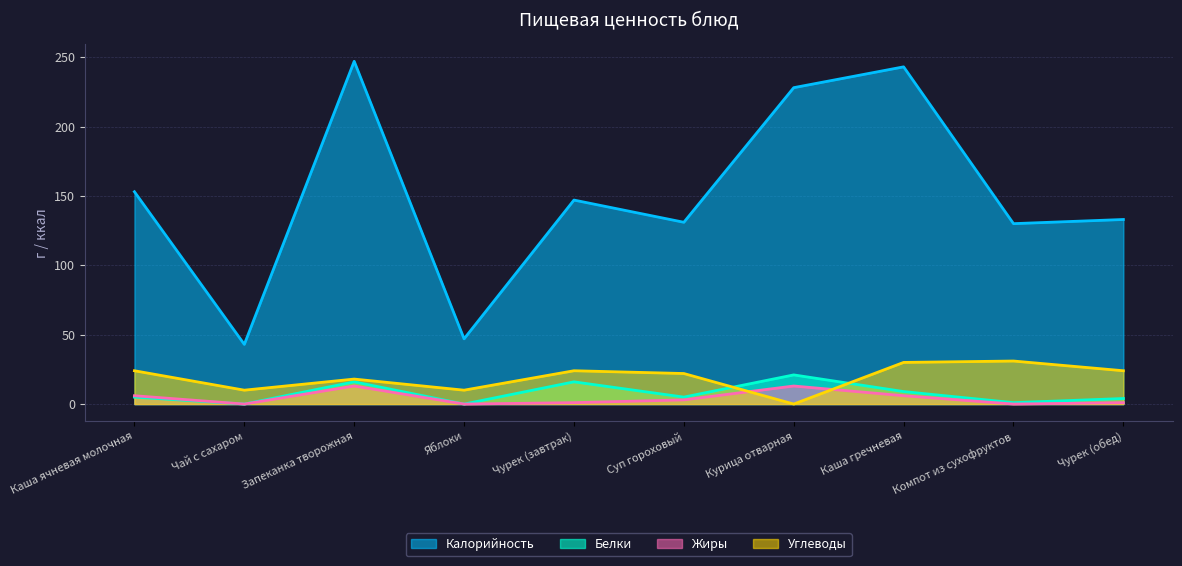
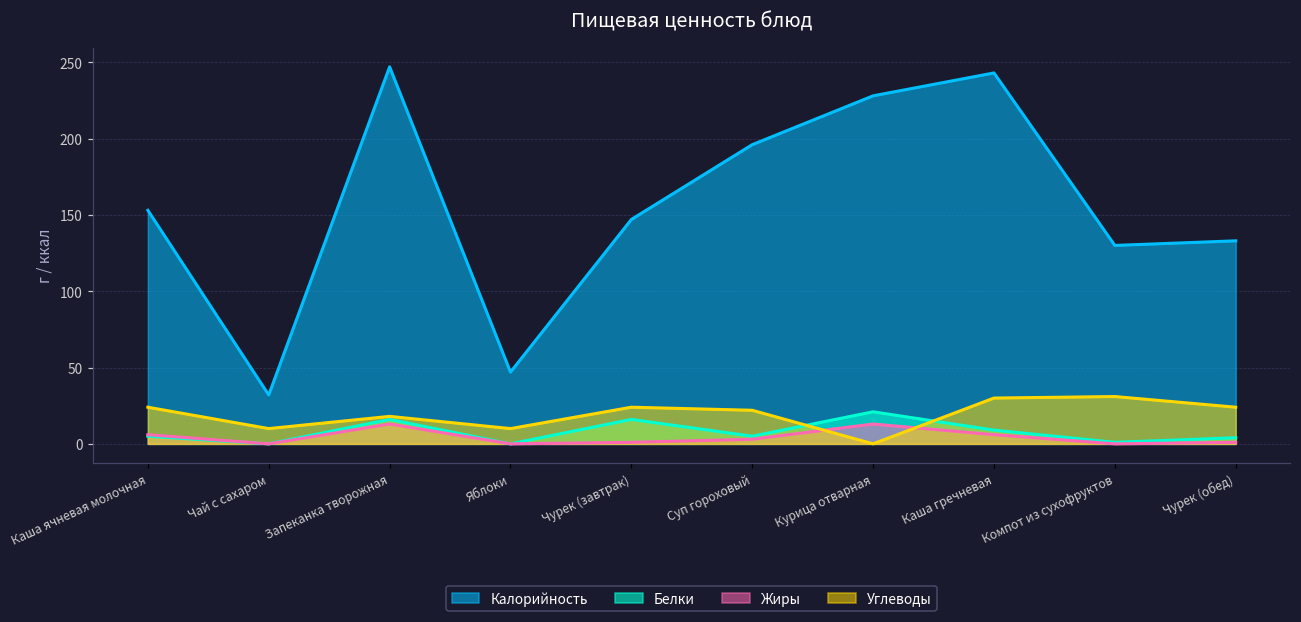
  {
    "Калорийность": {
      "Каша ячневая молочная": 153,
-     "Чай с сахаром": 43,
+     "Чай с сахаром": 32,
      "Запеканка творожная": 247,
      "Яблоки": 47,
      "Чурек (завтрак)": 147,
-     "Суп гороховый": 131,
+     "Суп гороховый": 196,
      "Курица отварная": 228,
      "Каша гречневая": 243,
      "Компот из сухофруктов": 130,
      "Чурек (обед)": 133
    },
    "Белки": {
      "Запеканка творожная": 16,
      "Чурек (завтрак)": 16,
      "Суп гороховый": 5,
      "Курица отварная": 21,
      "Каша гречневая": 9,
      "Чурек (обед)": 4
    },
    "Жиры": {
      "Запеканка творожная": 13,
      "Чурек (завтрак)": 1,
      "Суп гороховый": 3,
      "Курица отварная": 13,
      "Каша гречневая": 6,
      "Чурек (обед)": 1
    },
    "Углеводы": {
      "Каша ячневая молочная": 24,
      "Чай с сахаром": 10,
      "Запеканка творожная": 18,
      "Яблоки": 10,
      "Чурек (завтрак)": 24,
      "Суп гороховый": 22,
      "Курица отварная": 0,
      "Каша гречневая": 30,
      "Компот из сухофруктов": 31,
      "Чурек (обед)": 24
    }
  }
